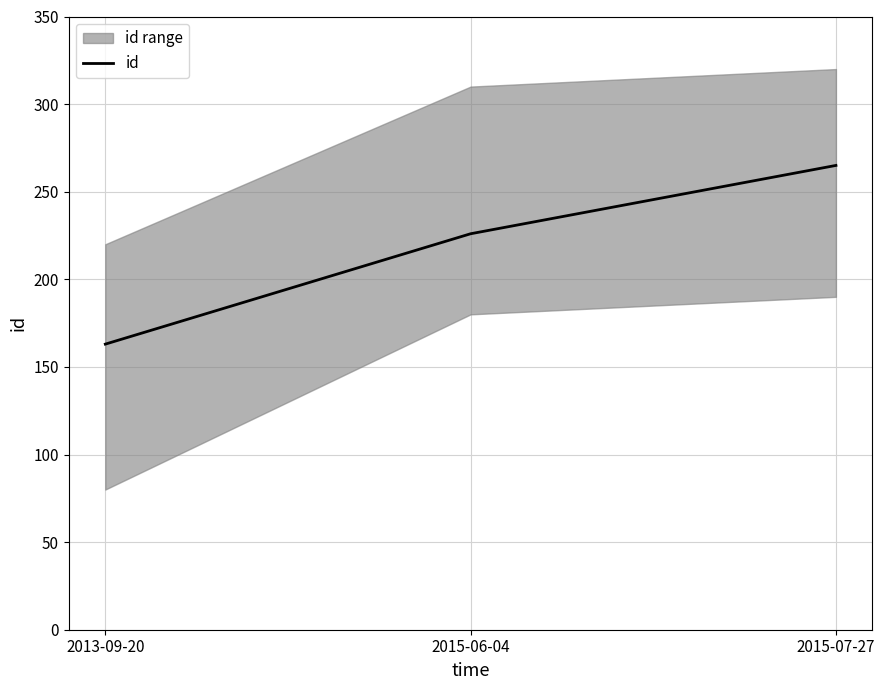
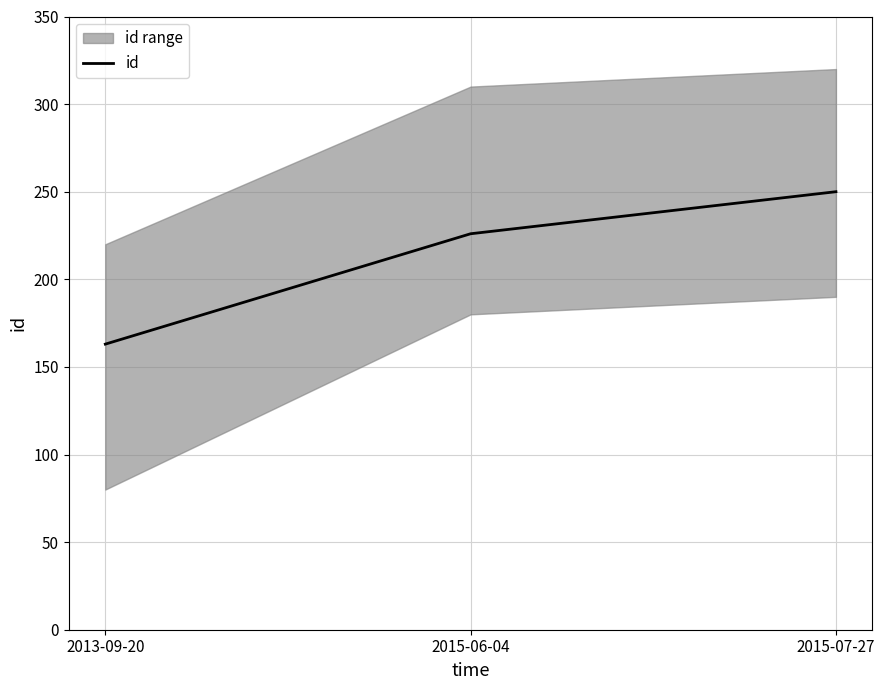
  {
    "id": {
      "2013-09-20": 163,
      "2015-06-04": 226,
-     "2015-07-27": 265
+     "2015-07-27": 250
    }
  }
